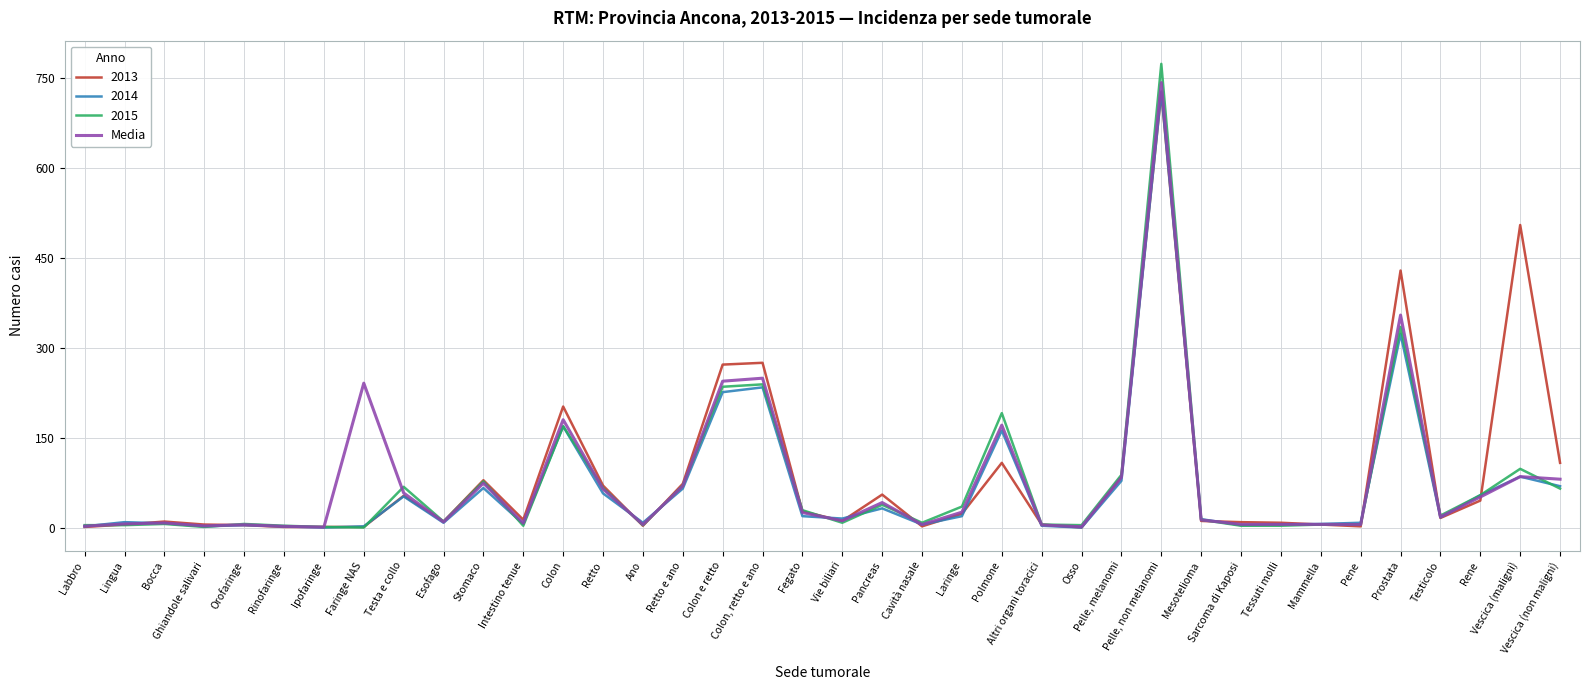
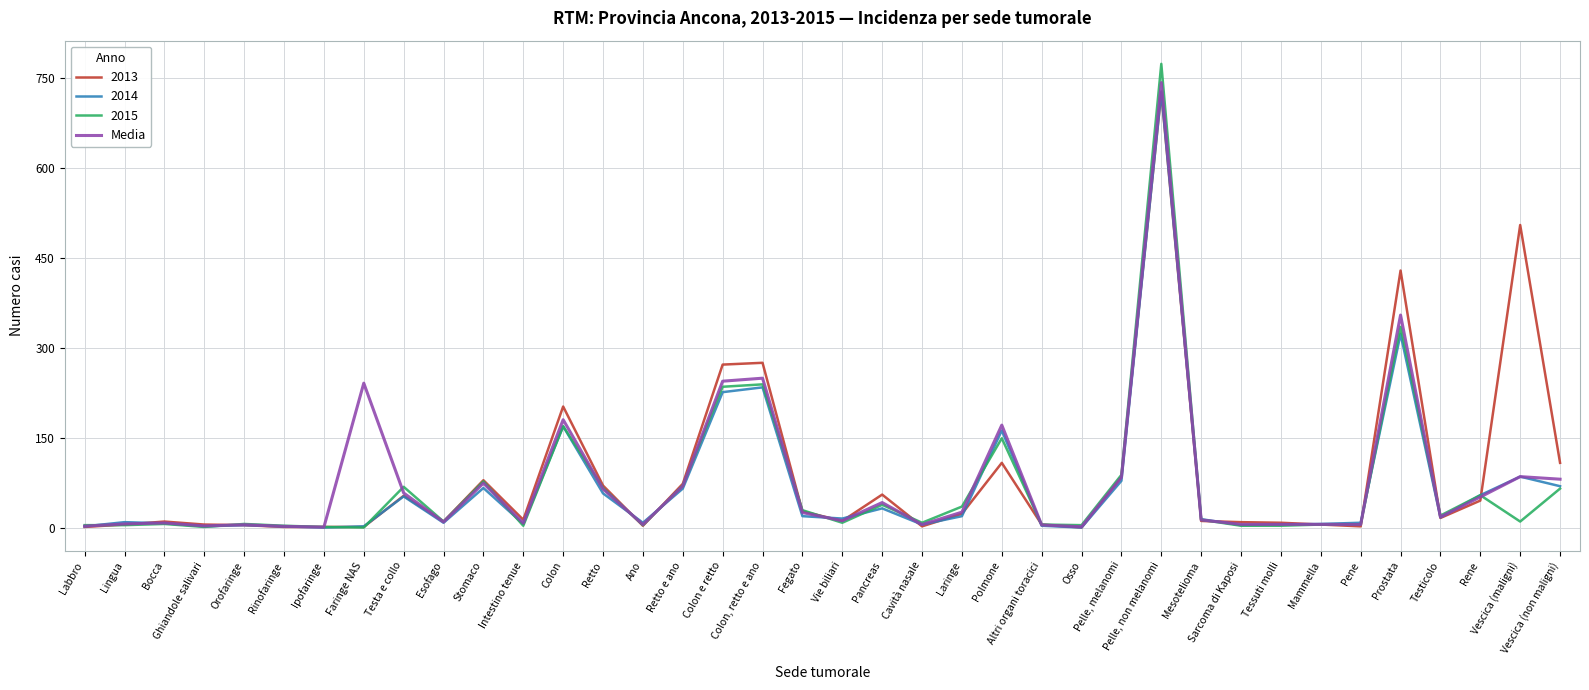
  {
    "2013": {
      "Intestino tenue": 10,
      "Colon": 200,
      "Colon e retto": 270,
      "Colon, retto e ano": 280,
      "Pancreas": 60,
      "Polmone": 110,
      "Prostata": 430,
      "Rene": 50,
      "Vescica (maligni)": 510,
      "Vescica (non maligni)": 110
    },
    "2014": {
      "Stomaco": 70,
      "Retto": 60,
      "Retto e ano": 70,
      "Colon e retto": 230,
      "Colon, retto e ano": 230,
      "Fegato": 20,
      "Pancreas": 30,
      "Polmone": 160,
      "Pelle, melanomi": 80,
      "Prostata": 320
    },
    "2015": {
      "Testa e collo": 70,
      "Colon e retto": 240,
      "Colon, retto e ano": 240,
      "Laringe": 40,
-     "Polmone": 190,
+     "Polmone": 150,
      "Pelle, non melanomi": 770,
      "Prostata": 340,
-     "Vescica (maligni)": 100
+     "Vescica (maligni)": 10
    },
    "Media": {
      "Faringe NAS": 240,
      "Testa e collo": 60,
      "Colon": 180,
      "Colon e retto": 240,
      "Colon, retto e ano": 250,
      "Polmone": 170,
      "Pelle, non melanomi": 740,
      "Prostata": 350,
      "Vescica (non maligni)": 80
    }
  }
